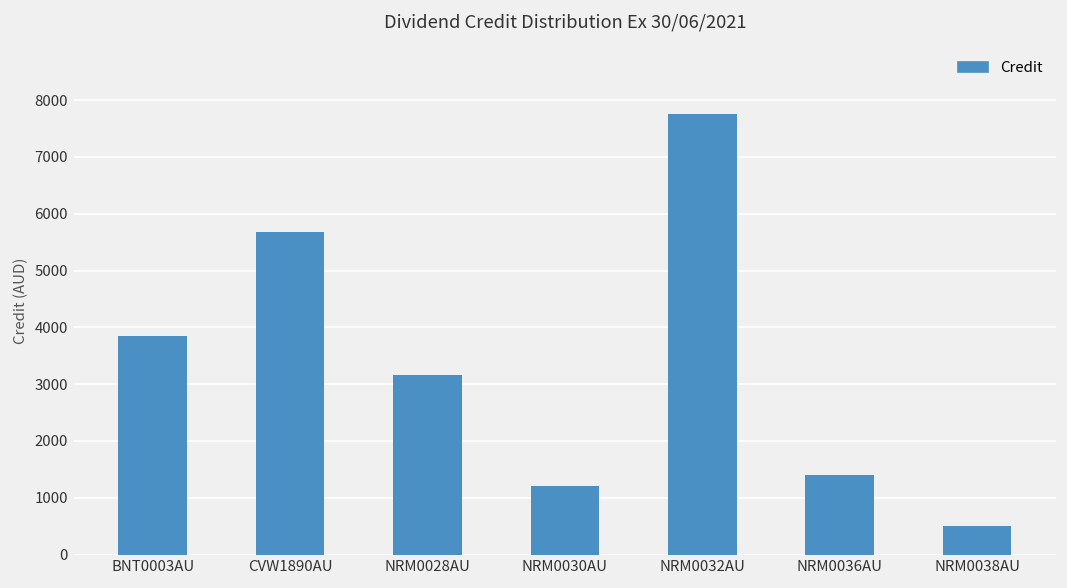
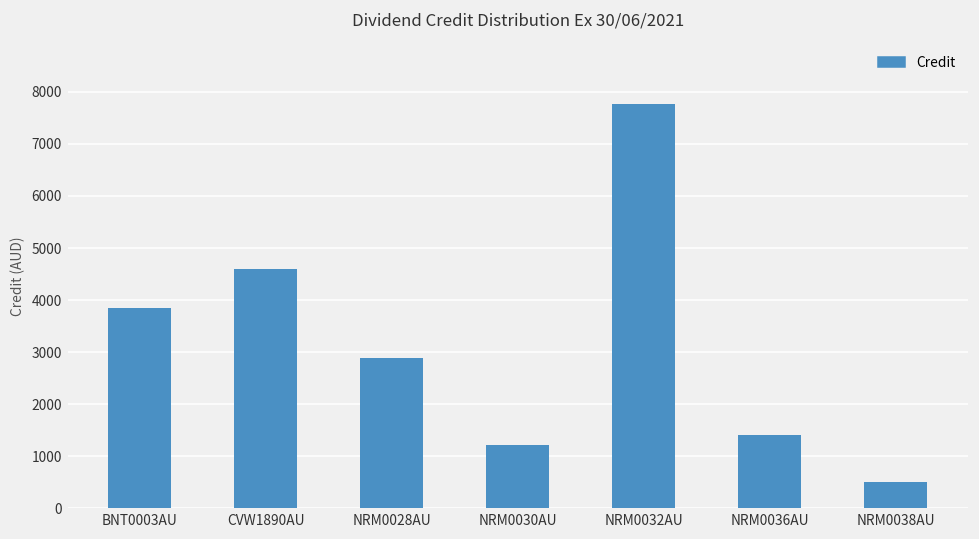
  {
    "BNT0003AU": 3900,
-   "CVW1890AU": 5700,
-   "NRM0028AU": 3200,
+   "CVW1890AU": 4600,
+   "NRM0028AU": 2900,
    "NRM0030AU": 1200,
    "NRM0032AU": 7800,
    "NRM0036AU": 1400,
    "NRM0038AU": 500
  }
